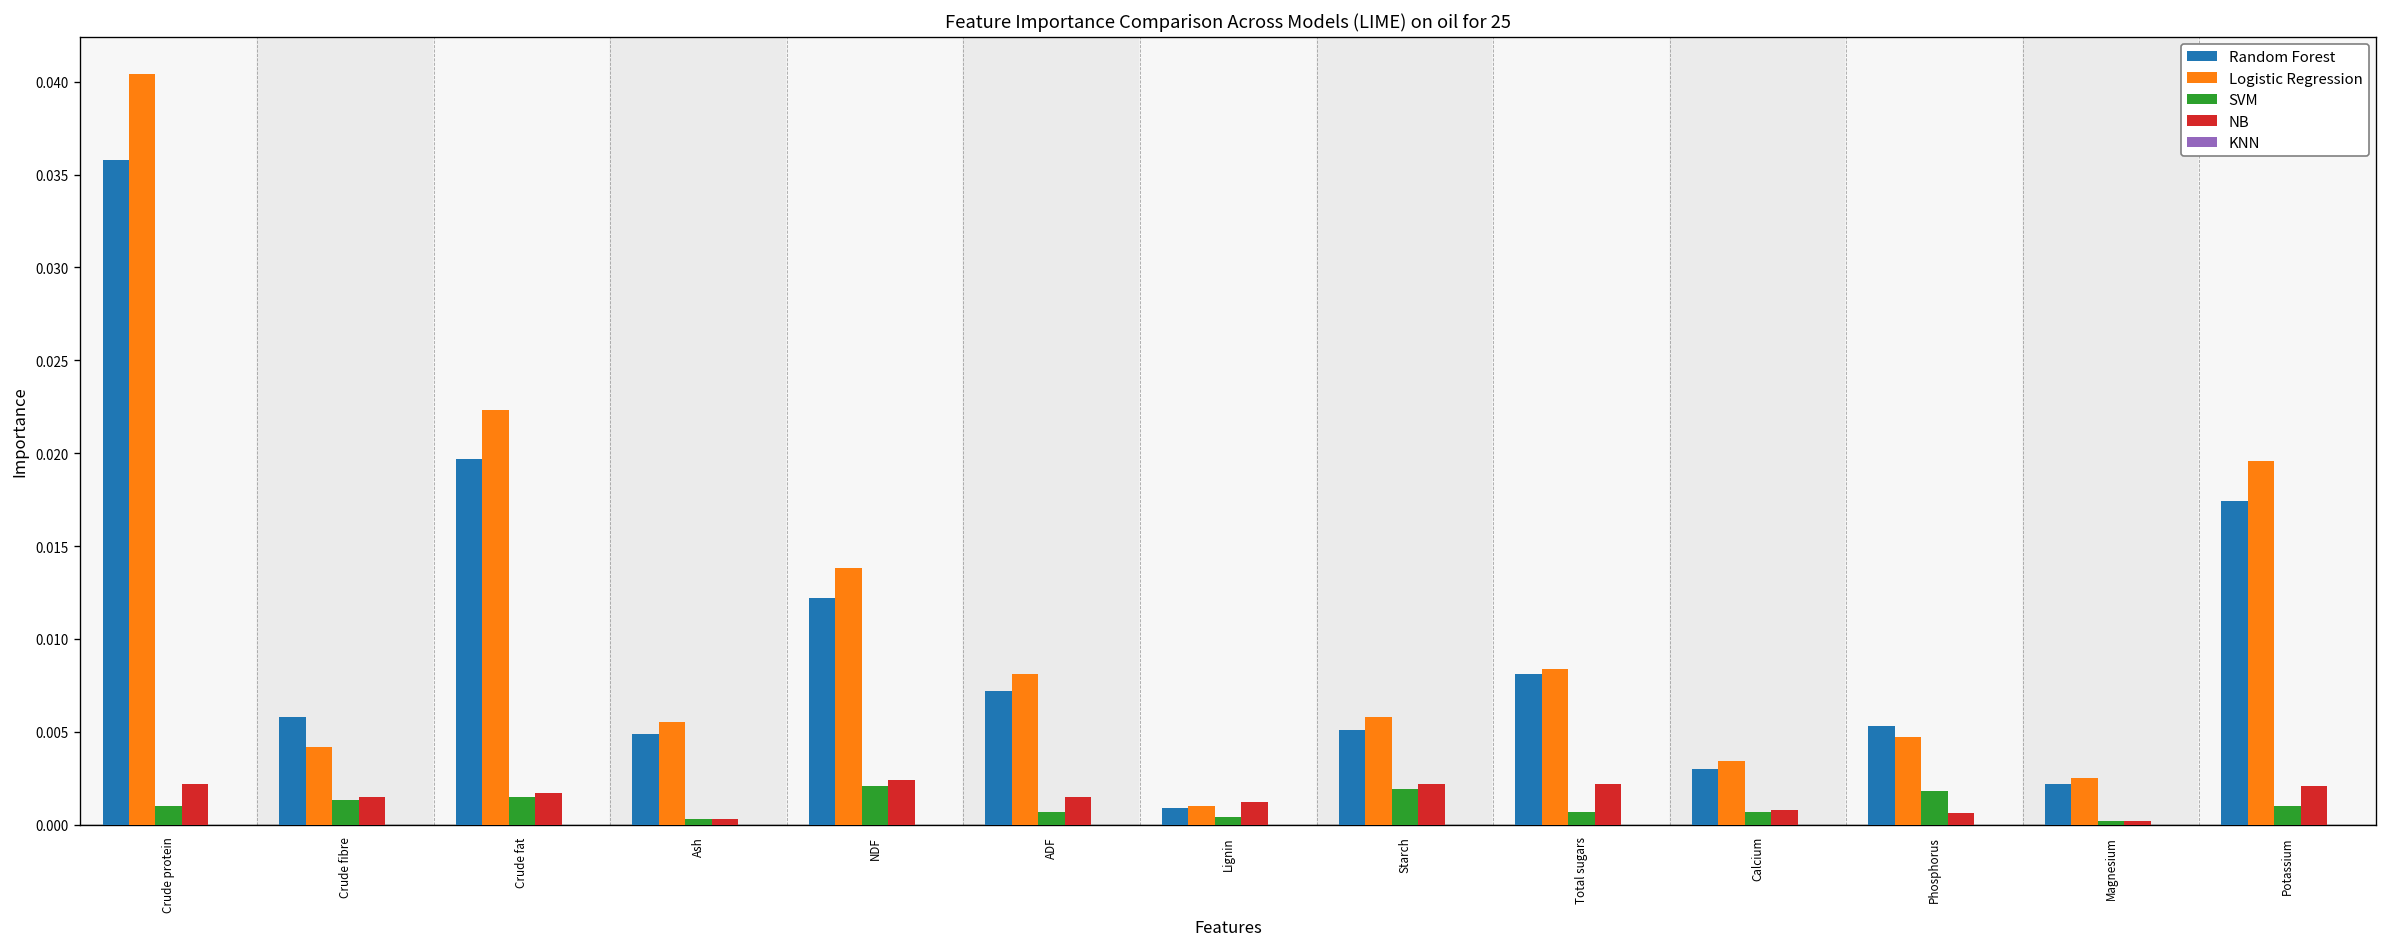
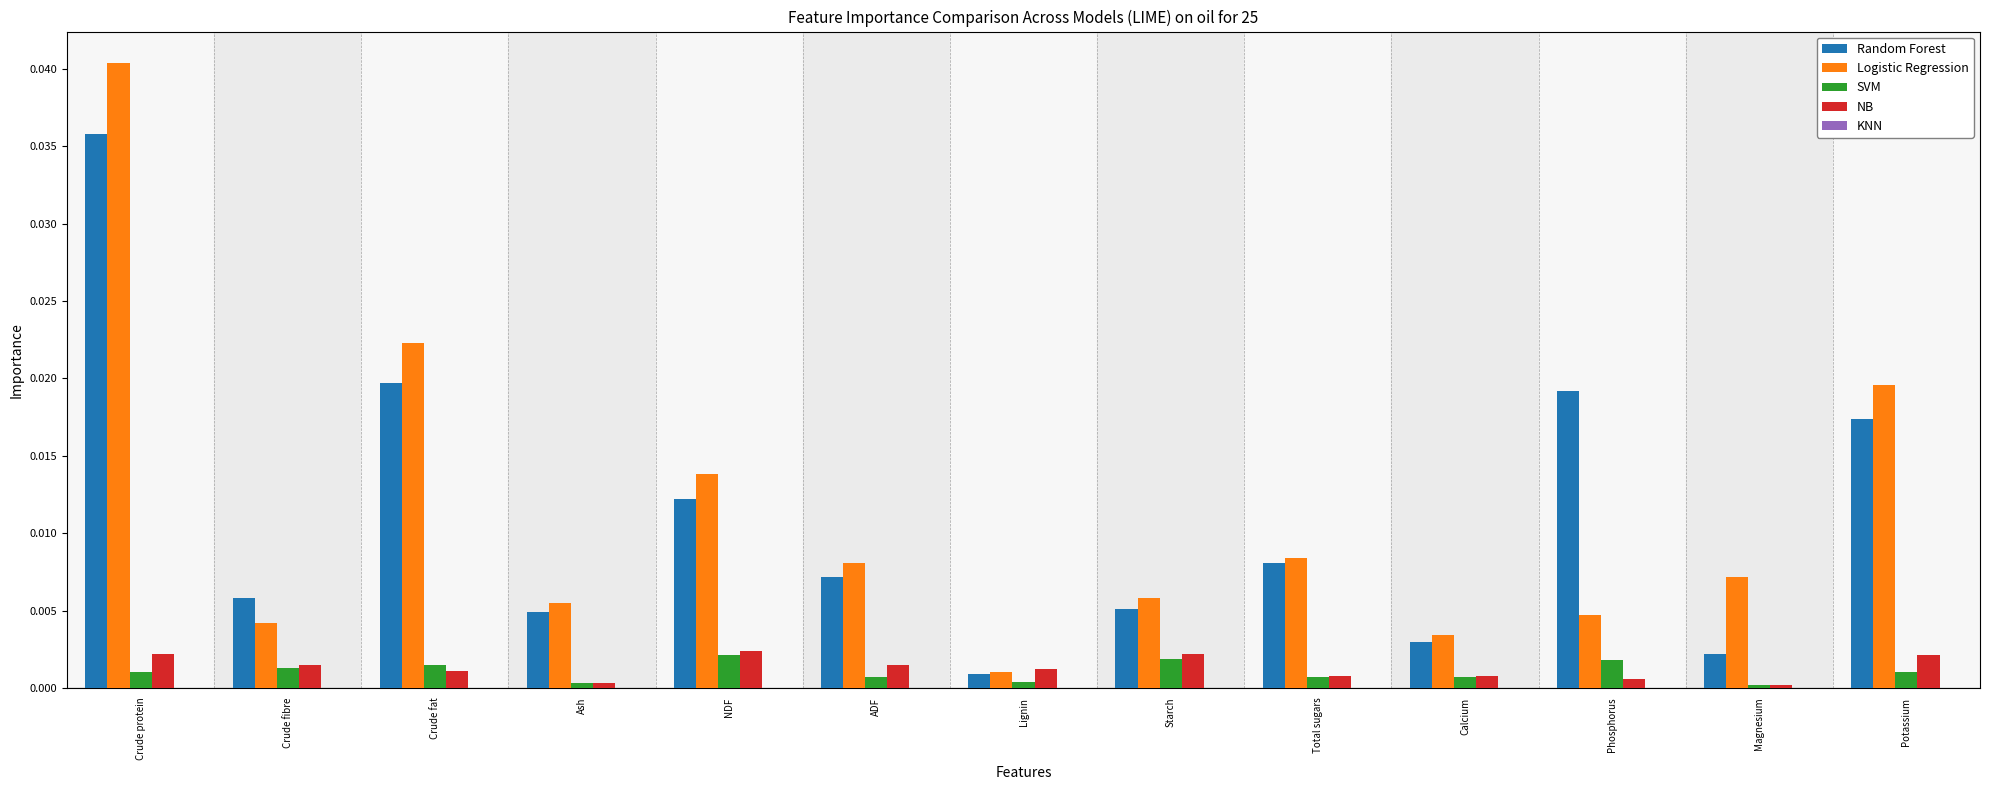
  {
    "Random Forest": {
      "Crude protein": 0.0358,
      "Crude fibre": 0.0058,
      "Crude fat": 0.0197,
      "Ash": 0.0049,
      "NDF": 0.0122,
      "ADF": 0.0072,
      "Lignin": 0.0009,
      "Starch": 0.0051,
      "Total sugars": 0.0081,
      "Calcium": 0.0030,
-     "Phosphorus": 0.0053,
+     "Phosphorus": 0.0192,
      "Magnesium": 0.0022,
      "Potassium": 0.0174
    },
    "Logistic Regression": {
      "Crude protein": 0.0404,
      "Crude fibre": 0.0042,
      "Crude fat": 0.0223,
      "Ash": 0.0055,
      "NDF": 0.0138,
      "ADF": 0.0081,
      "Lignin": 0.0010,
      "Starch": 0.0058,
      "Total sugars": 0.0084,
      "Calcium": 0.0034,
      "Phosphorus": 0.0047,
-     "Magnesium": 0.0025,
+     "Magnesium": 0.0072,
      "Potassium": 0.0196
    },
    "SVM": {
      "Crude protein": 0.0010,
      "Crude fibre": 0.0013,
      "Crude fat": 0.0015,
      "Ash": 0.0003,
      "NDF": 0.0021,
      "ADF": 0.0007,
      "Lignin": 0.0004,
      "Starch": 0.0019,
      "Total sugars": 0.0007,
      "Calcium": 0.0007,
      "Phosphorus": 0.0018,
      "Magnesium": 0.0002,
      "Potassium": 0.0010
    },
    "NB": {
      "Crude protein": 0.0022,
      "Crude fibre": 0.0015,
-     "Crude fat": 0.0017,
+     "Crude fat": 0.0011,
      "Ash": 0.0003,
      "NDF": 0.0024,
      "ADF": 0.0015,
      "Lignin": 0.0012,
      "Starch": 0.0022,
-     "Total sugars": 0.0022,
+     "Total sugars": 0.0008,
      "Calcium": 0.0008,
      "Phosphorus": 0.0006,
      "Magnesium": 0.0002,
      "Potassium": 0.0021
    },
    "KNN": {
      "Crude protein": 0.0000,
      "Crude fibre": 0.0000,
      "Crude fat": 0.0000,
      "Ash": 0.0000,
      "NDF": 0.0000,
      "ADF": 0.0000,
      "Lignin": 0.0000,
      "Starch": 0.0000,
      "Total sugars": 0.0000,
      "Calcium": 0.0000,
      "Phosphorus": 0.0000,
      "Magnesium": 0.0000,
      "Potassium": 0.0000
    }
  }
